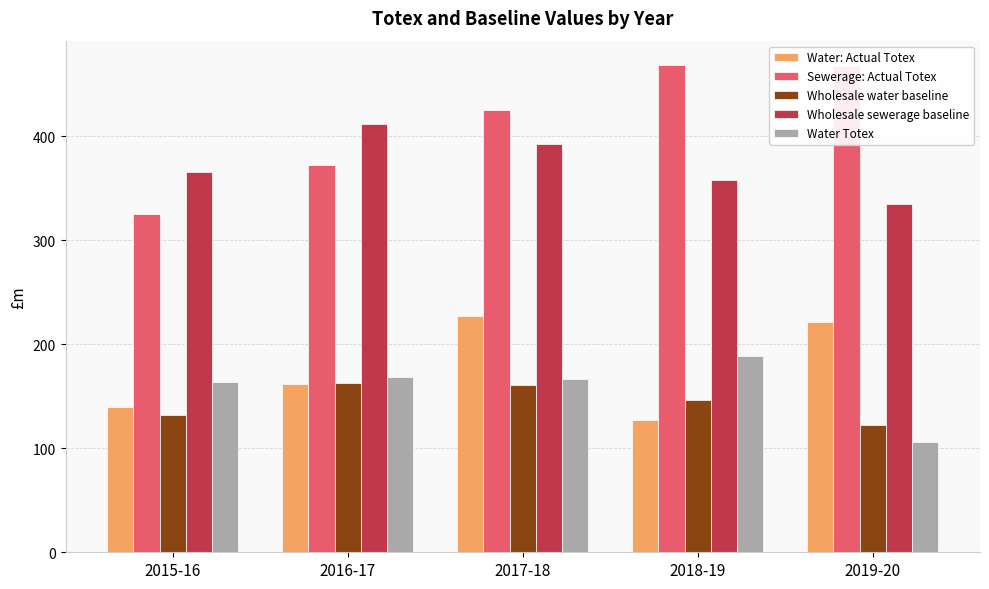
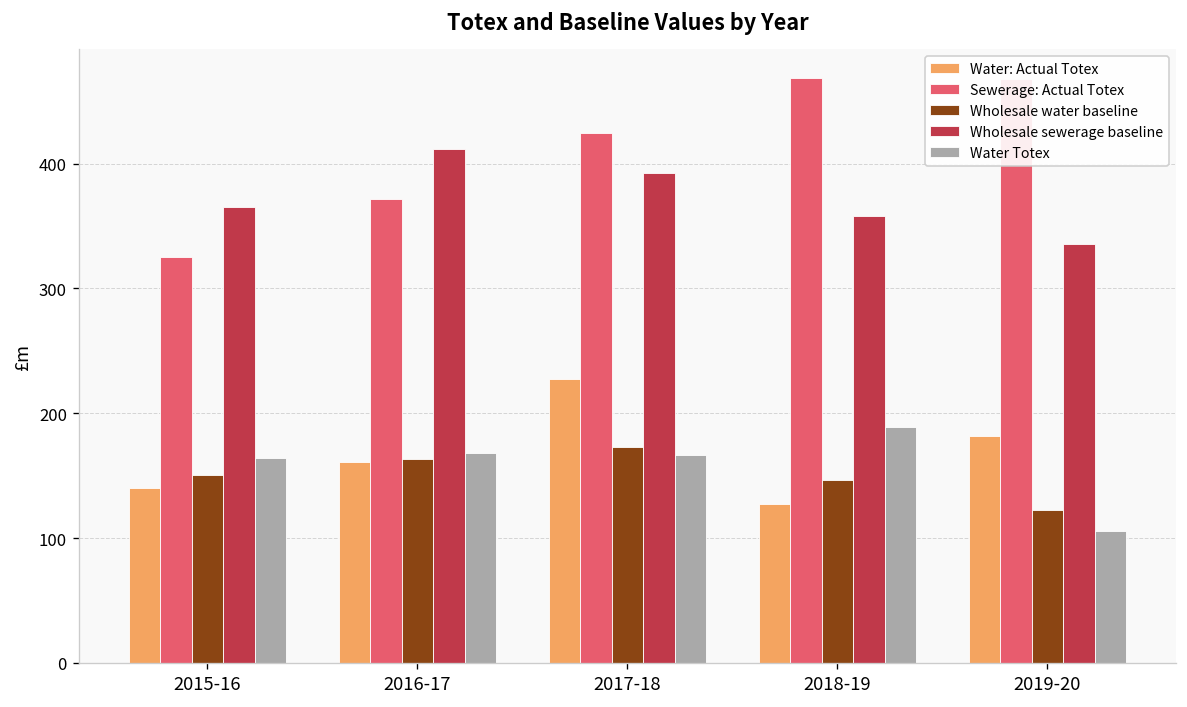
  {
    "Water: Actual Totex": {
      "2015-16": 140,
      "2016-17": 161,
      "2017-18": 227,
      "2018-19": 127,
-     "2019-20": 221
+     "2019-20": 182
    },
    "Sewerage: Actual Totex": {
      "2015-16": 325,
      "2016-17": 372,
      "2017-18": 425,
      "2018-19": 468
    },
    "Wholesale water baseline": {
-     "2015-16": 132,
+     "2015-16": 151,
      "2016-17": 163,
-     "2017-18": 161,
+     "2017-18": 173,
      "2018-19": 146,
      "2019-20": 122
    },
    "Wholesale sewerage baseline": {
      "2015-16": 365,
      "2016-17": 412,
      "2017-18": 393,
      "2018-19": 358,
      "2019-20": 335
    },
    "Water Totex": {
      "2015-16": 164,
      "2016-17": 168,
      "2017-18": 166,
      "2018-19": 189,
      "2019-20": 106
    }
  }
